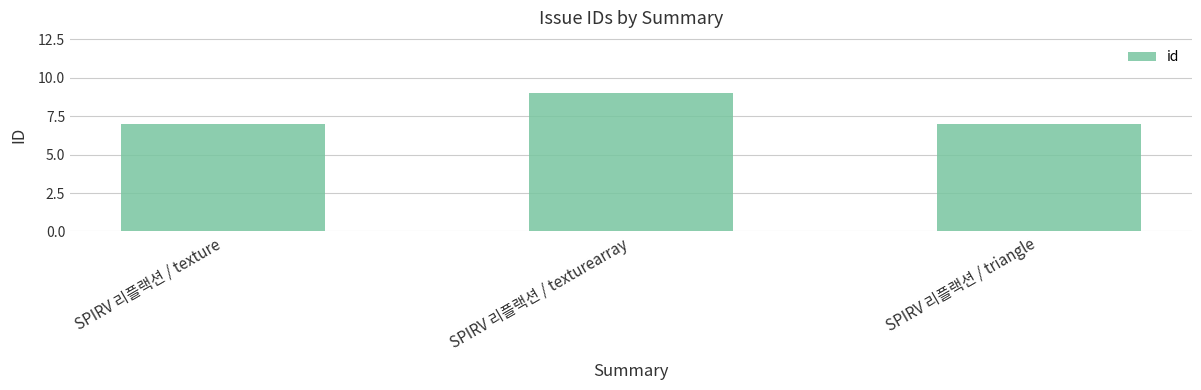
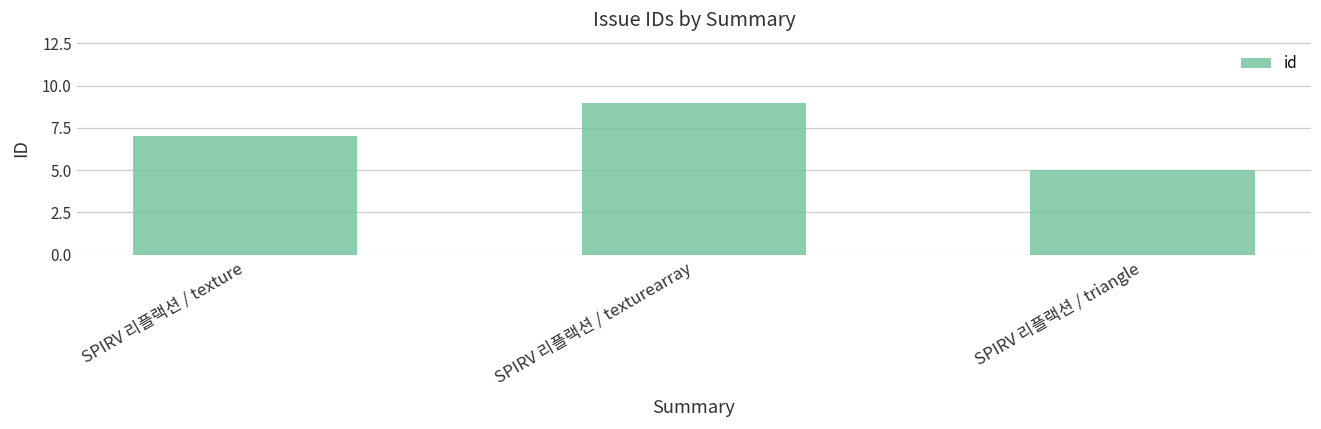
  {
    "SPIRV 리플랙션 / texture": 7,
    "SPIRV 리플랙션 / texturearray": 9,
-   "SPIRV 리플랙션 / triangle": 7
+   "SPIRV 리플랙션 / triangle": 5
  }
